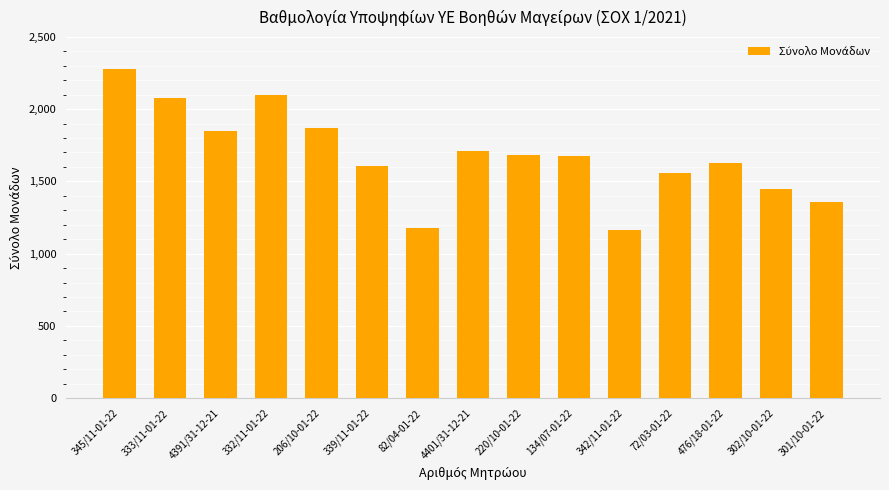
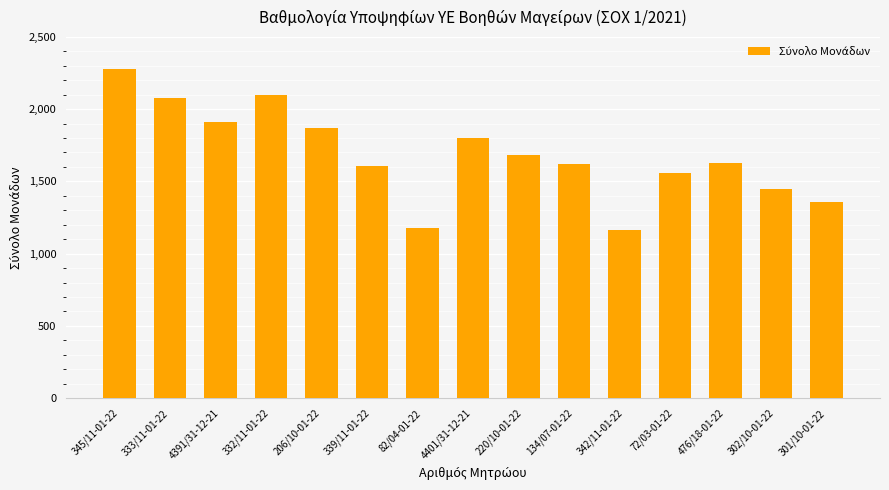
  {
    "345/11-01-22": "2,280",
    "333/11-01-22": "2,080",
-   "4391/31-12-21": "1,850",
+   "4391/31-12-21": "1,910",
    "332/11-01-22": "2,100",
    "206/10-01-22": "1,870",
    "339/11-01-22": "1,600",
    "82/04-01-22": "1,180",
-   "4401/31-12-21": "1,710",
+   "4401/31-12-21": "1,800",
    "220/10-01-22": "1,680",
-   "134/07-01-22": "1,680",
+   "134/07-01-22": "1,620",
    "342/11-01-22": "1,170",
    "72/03-01-22": "1,560",
    "476/18-01-22": "1,630",
    "302/10-01-22": "1,450",
    "301/10-01-22": "1,360"
  }
